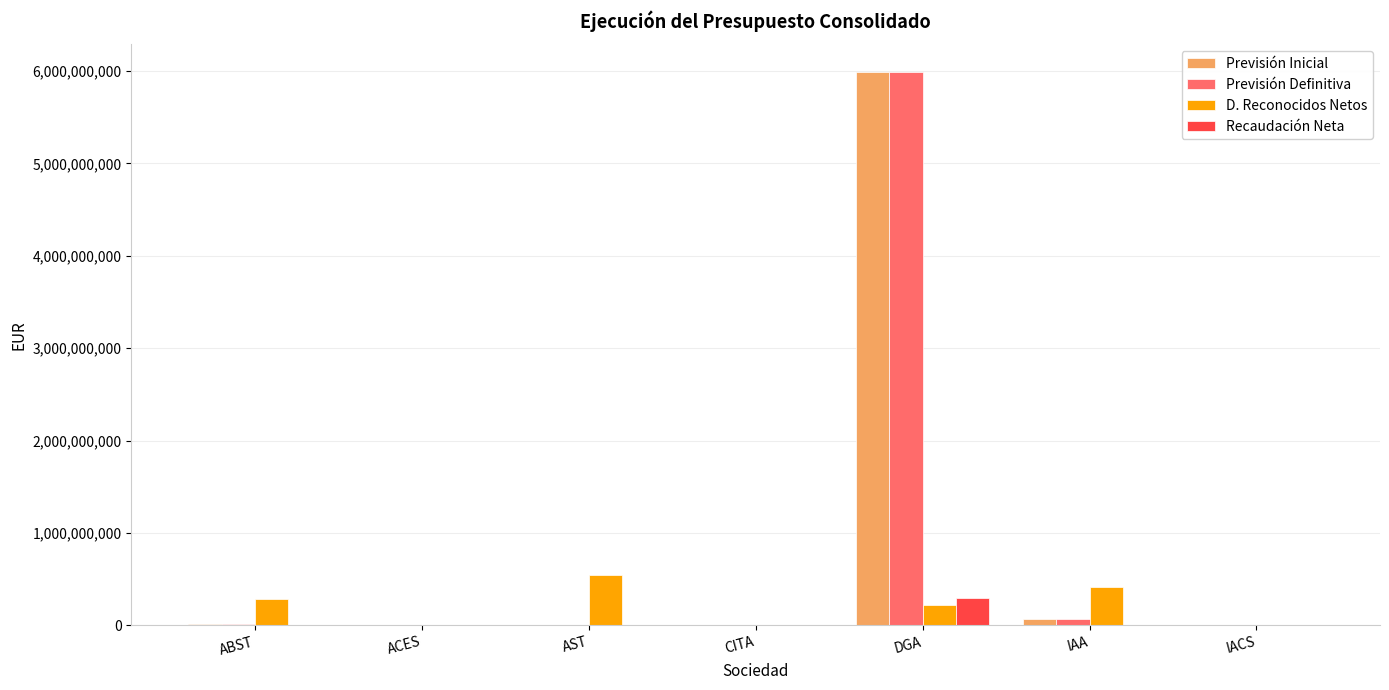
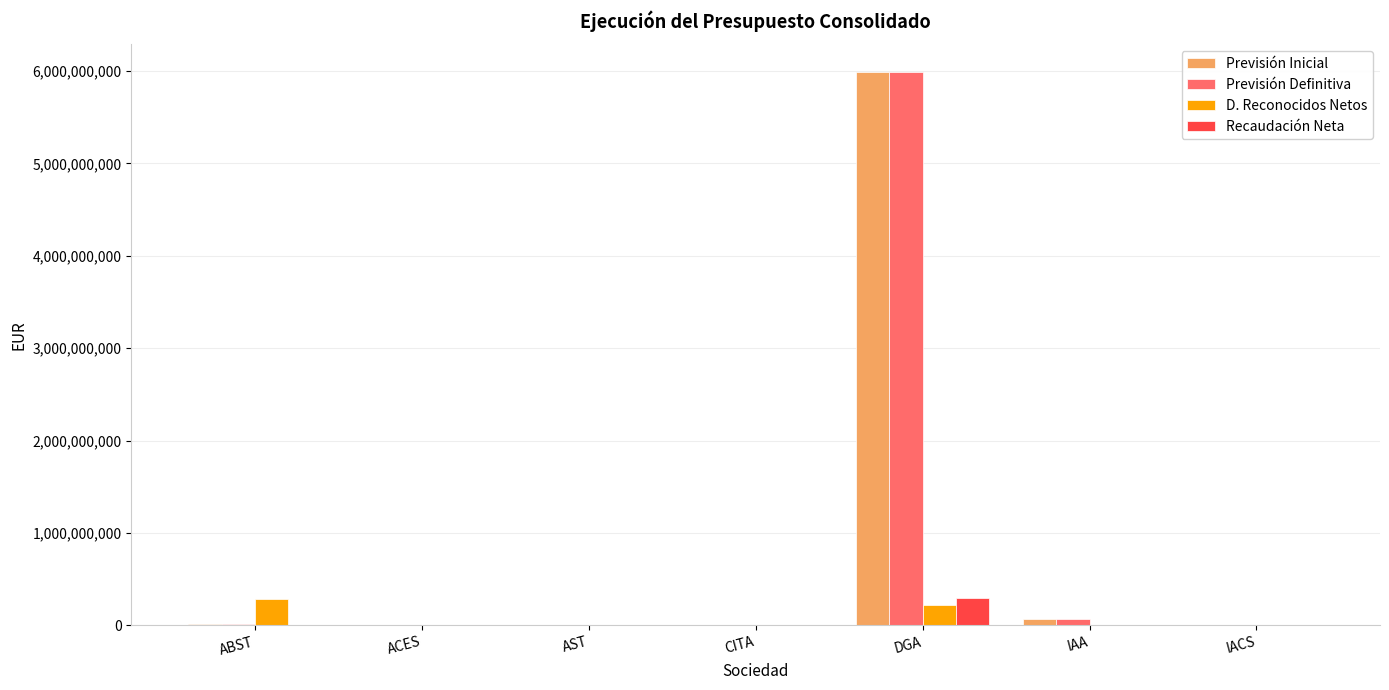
  {
    "D. Reconocidos Netos": {
      "ABST": "300,000,000",
      "ACES": "0",
-     "AST": "500,000,000",
+     "AST": "0",
      "DGA": "200,000,000",
-     "IAA": "400,000,000"
+     "IAA": "0"
    }
  }
